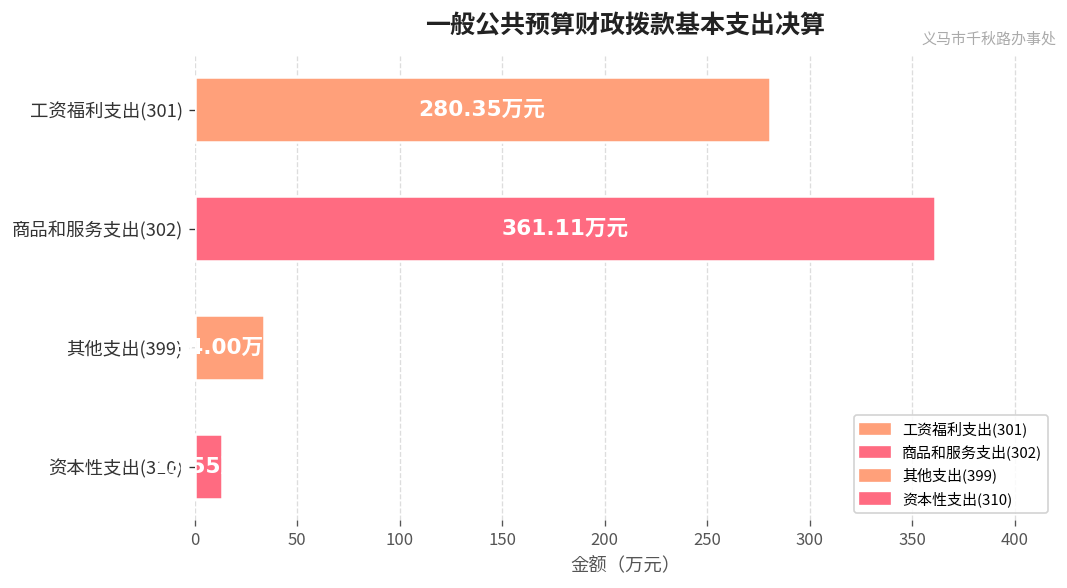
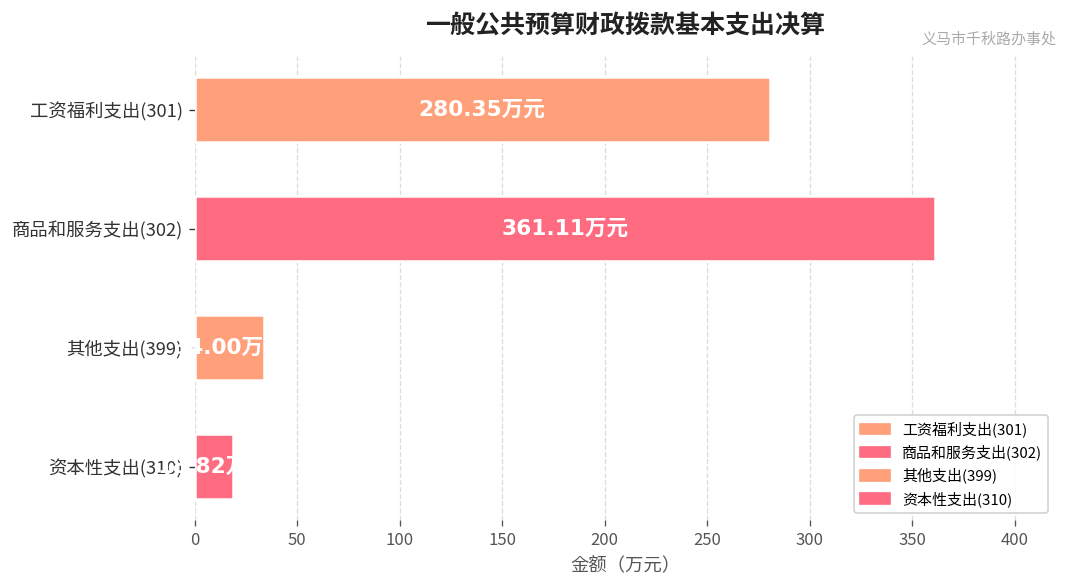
  {
    "其他支出(399)": 34,
-   "资本性支出(310)": 14
+   "资本性支出(310)": 19
  }
